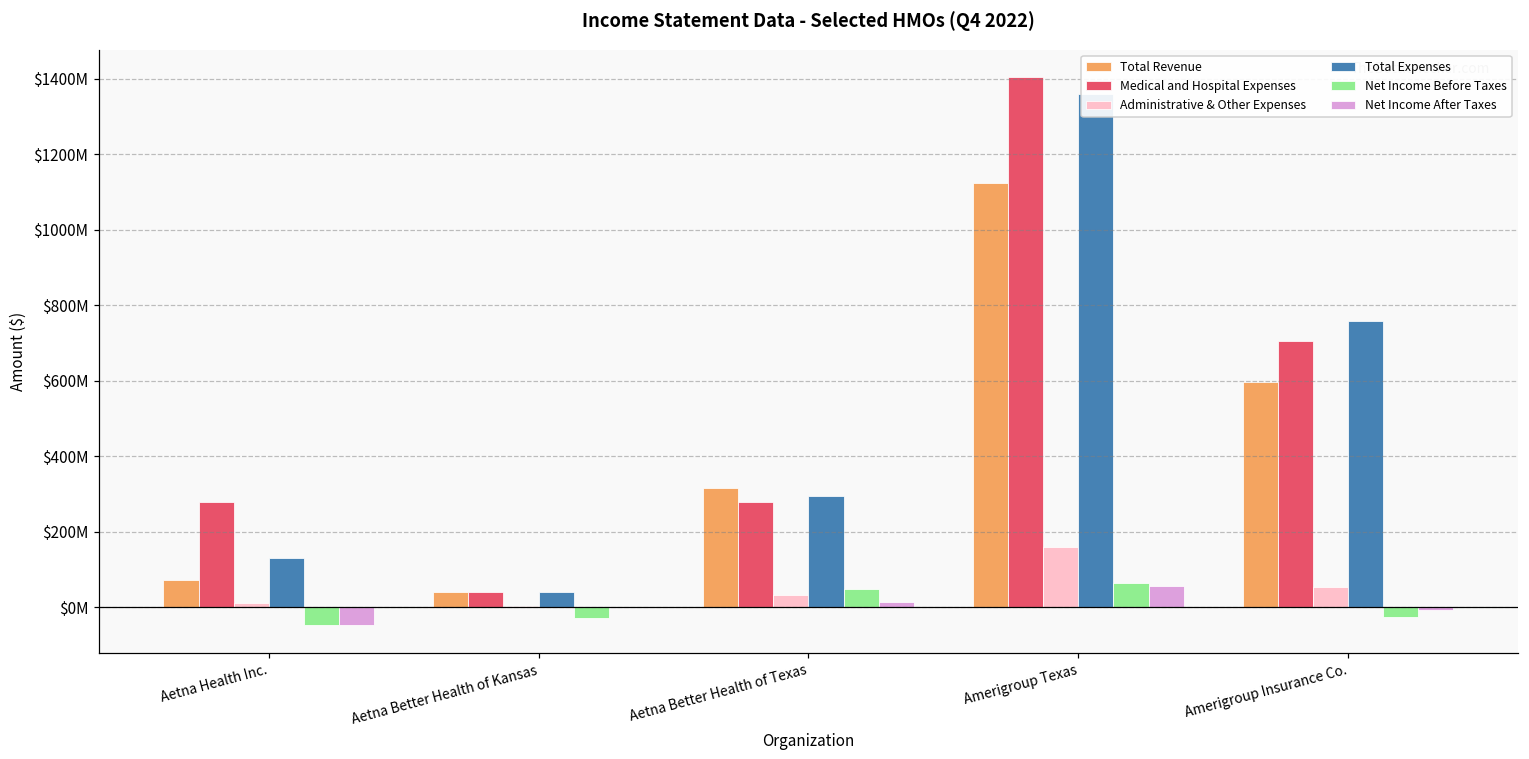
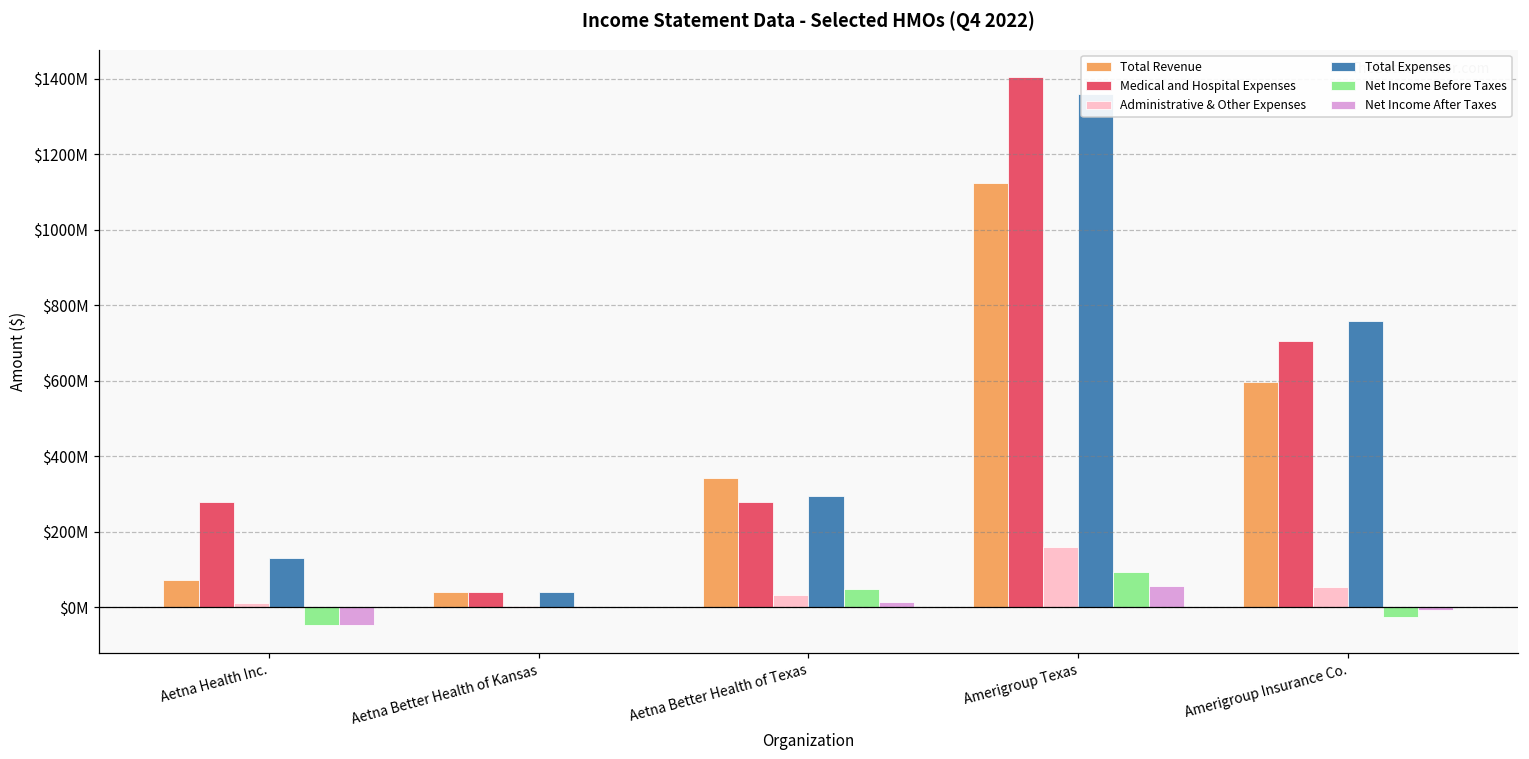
  {
    "Total Revenue": {
      "Aetna Health Inc.": "$70000000",
      "Aetna Better Health of Kansas": "$40000000",
-     "Aetna Better Health of Texas": "$310000000",
+     "Aetna Better Health of Texas": "$340000000",
      "Amerigroup Texas": "$1120000000",
      "Amerigroup Insurance Co.": "$600000000"
    },
    "Medical and Hospital Expenses": {
      "Aetna Health Inc.": "$280000000",
      "Aetna Better Health of Kansas": "$40000000",
      "Aetna Better Health of Texas": "$280000000",
      "Amerigroup Texas": "$1400000000",
      "Amerigroup Insurance Co.": "$700000000"
    },
    "Total Expenses": {
      "Aetna Health Inc.": "$130000000",
      "Aetna Better Health of Kansas": "$40000000",
      "Aetna Better Health of Texas": "$300000000",
      "Amerigroup Insurance Co.": "$760000000"
    },
    "Net Income Before Taxes": {
      "Aetna Health Inc.": "$-50000000",
-     "Aetna Better Health of Kansas": "$-30000000",
+     "Aetna Better Health of Kansas": "$0",
      "Aetna Better Health of Texas": "$50000000",
-     "Amerigroup Texas": "$60000000",
+     "Amerigroup Texas": "$90000000",
      "Amerigroup Insurance Co.": "$-20000000"
    }
  }
